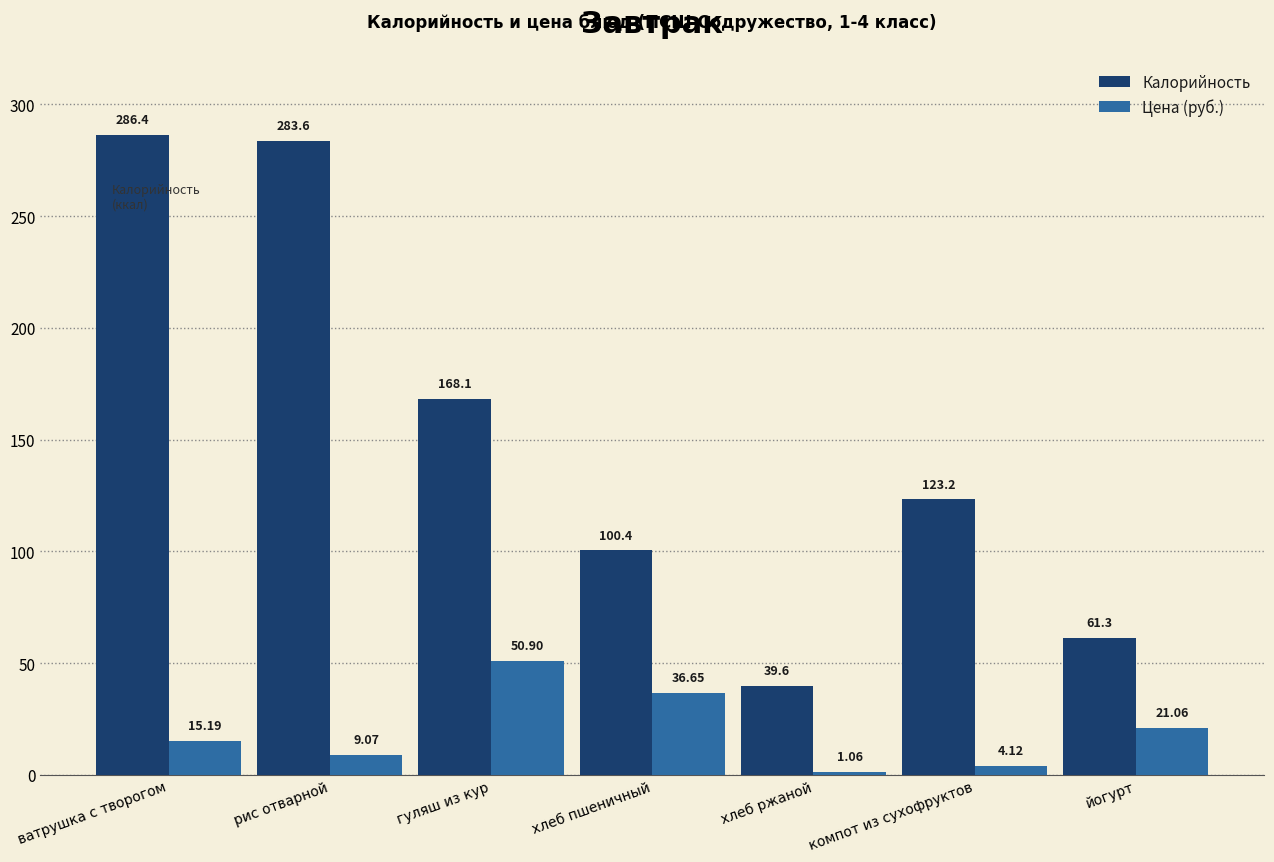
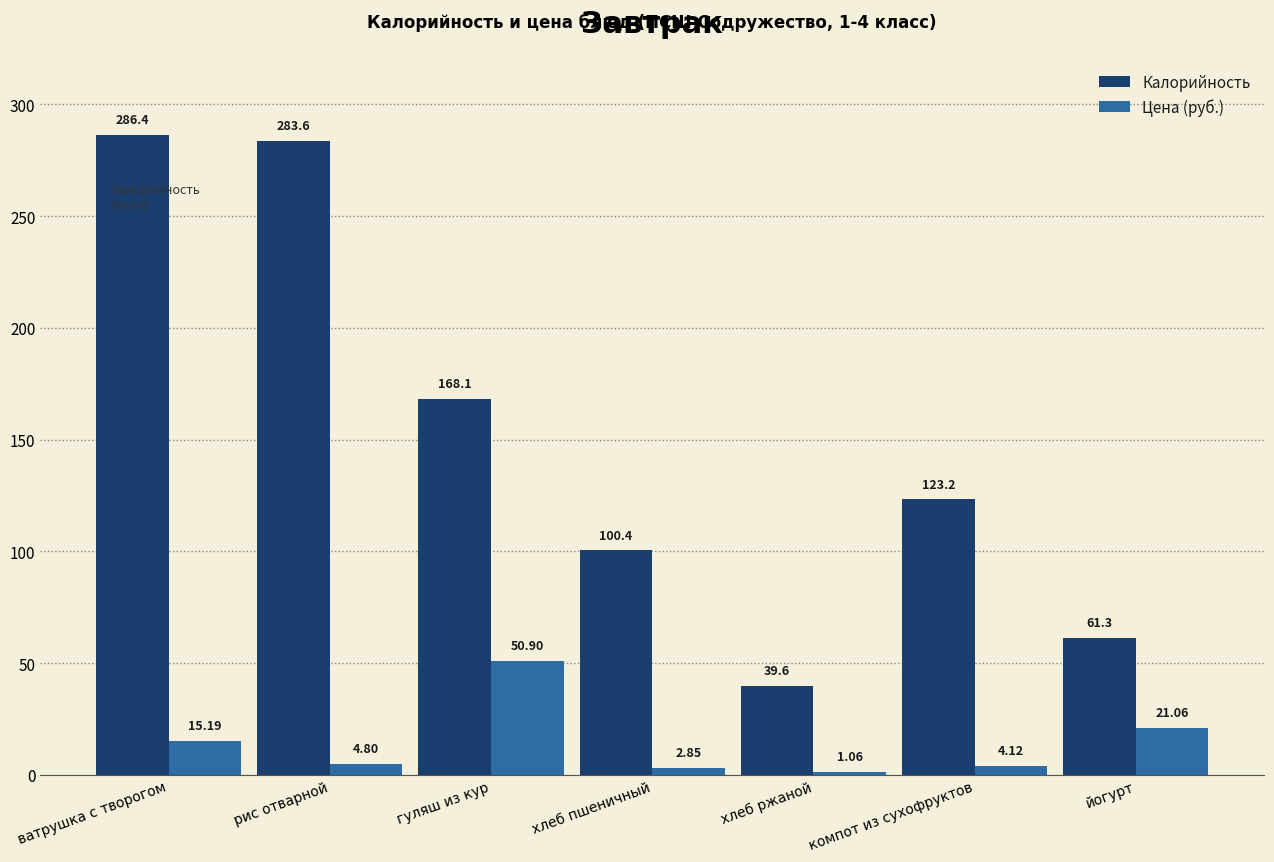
  {
    "Калорийность": {
      "ватрушка с творогом": 286.4,
      "рис отварной": 283.6,
      "гуляш из кур": 168.1,
      "хлеб пшеничный": 100.4,
      "хлеб ржаной": 39.6,
      "компот из сухофруктов": 123.2,
      "йогурт": 61.3
    },
    "Цена (руб.)": {
      "ватрушка с творогом": 15.19,
-     "рис отварной": 9.07,
+     "рис отварной": 4.80,
      "гуляш из кур": 50.90,
-     "хлеб пшеничный": 36.65,
+     "хлеб пшеничный": 2.85,
      "хлеб ржаной": 1.06,
      "компот из сухофруктов": 4.12,
      "йогурт": 21.06
    }
  }
